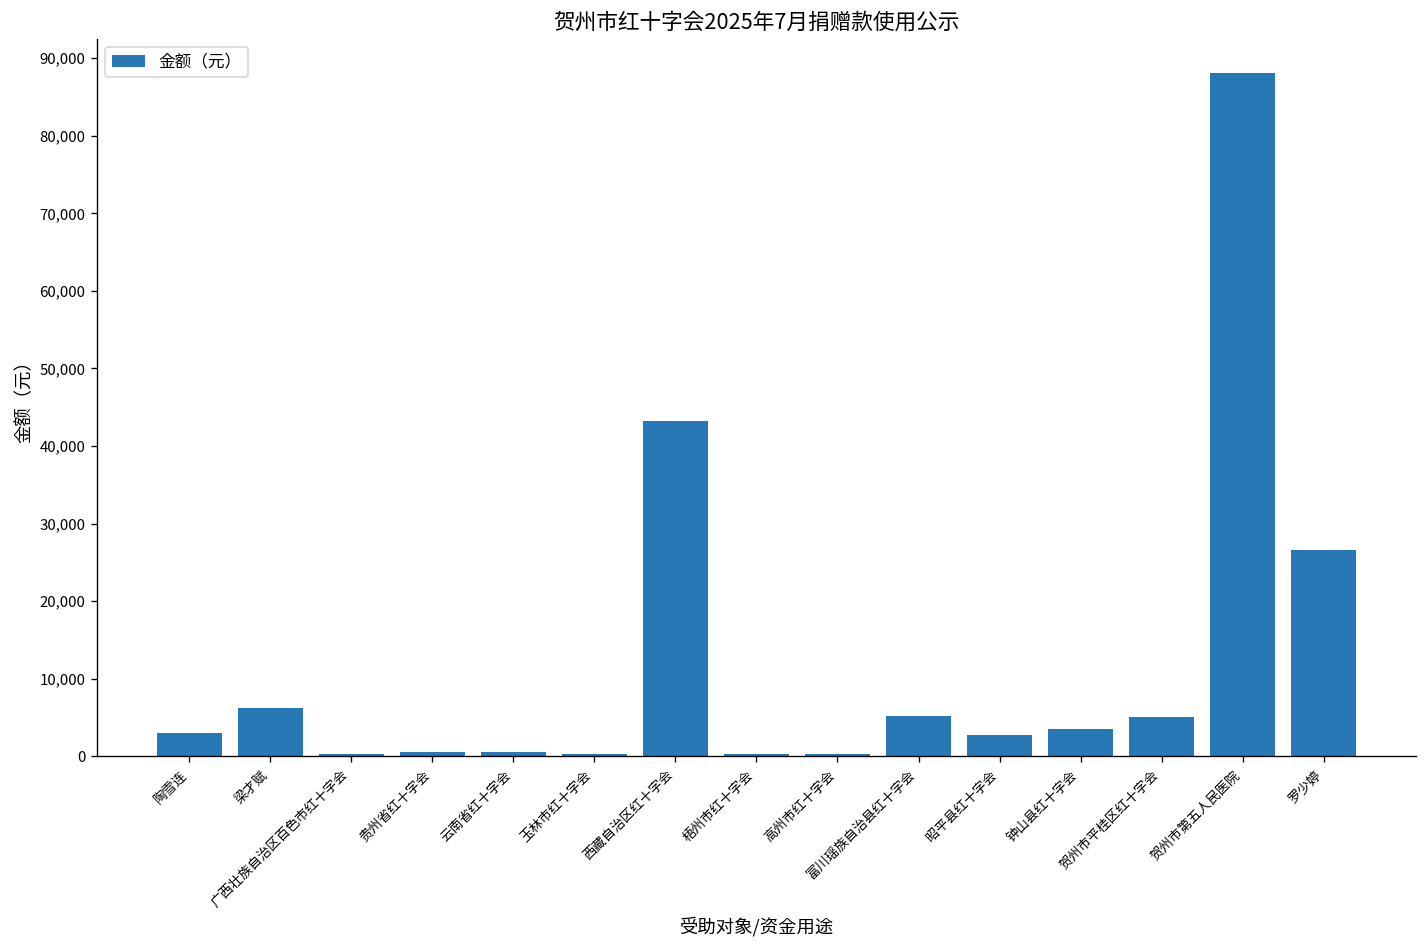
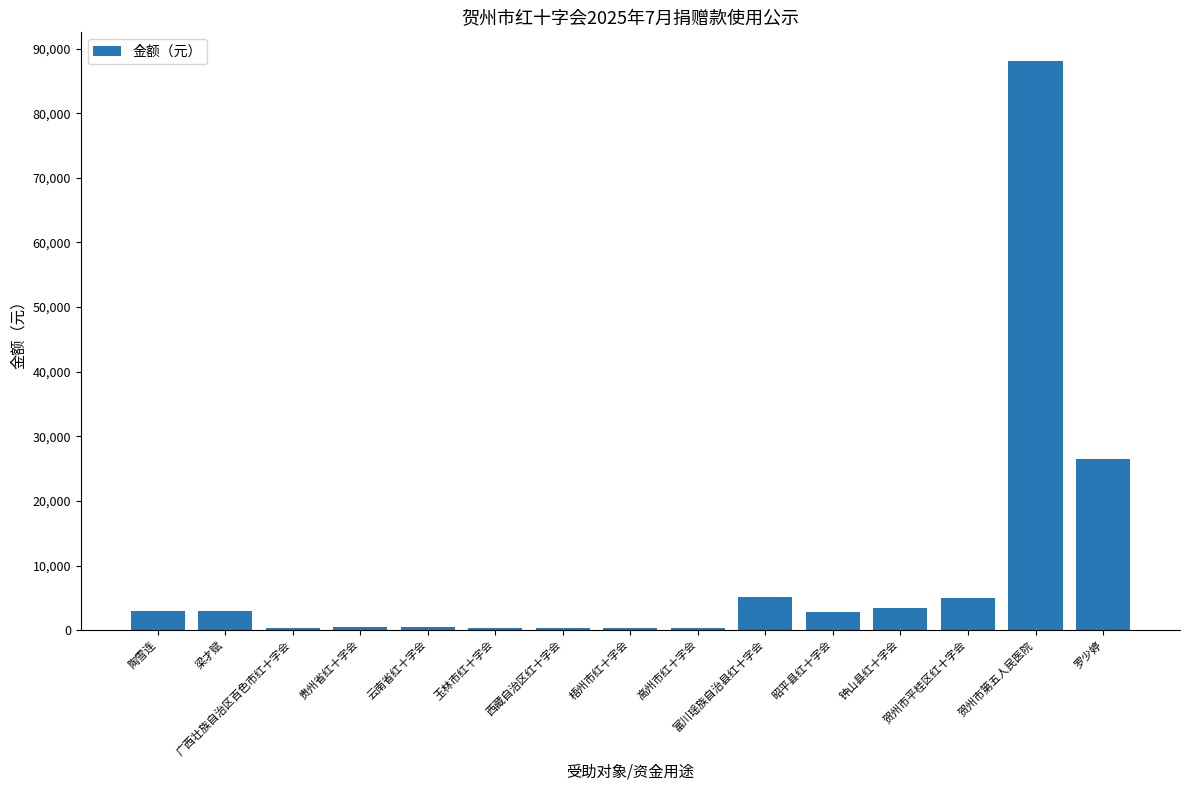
  {
    "陶雪连": "3,000",
-   "梁才赋": "6,000",
+   "梁才赋": "3,000",
    "贵州省红十字会": "1,000",
    "云南省红十字会": "1,000",
-   "西藏自治区红十字会": "43,000",
+   "西藏自治区红十字会": "0",
    "富川瑶族自治县红十字会": "5,000",
    "昭平县红十字会": "3,000",
    "钟山县红十字会": "3,000",
    "贺州市平桂区红十字会": "5,000",
    "贺州市第五人民医院": "88,000",
    "罗少婷": "27,000"
  }
